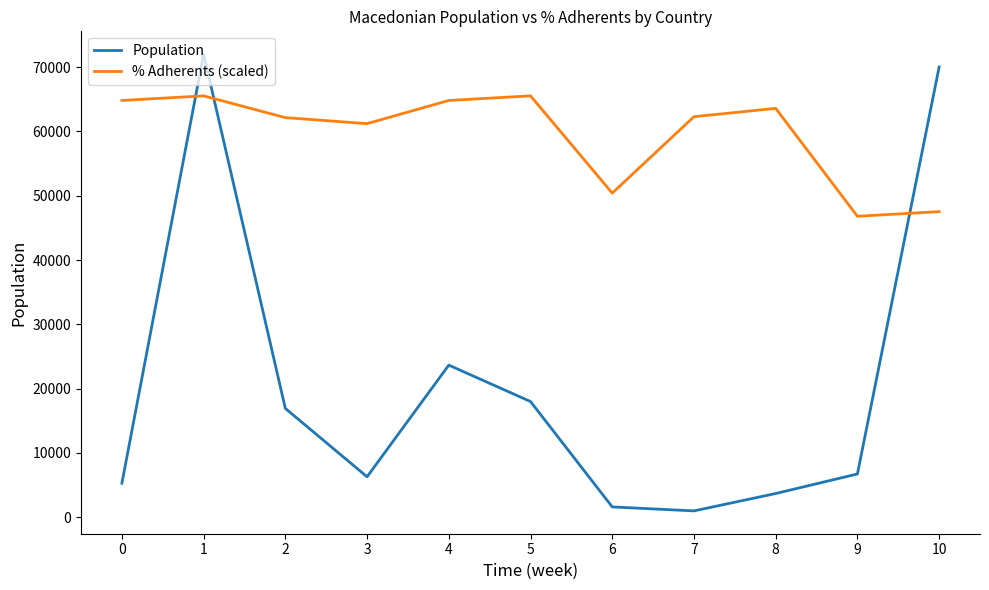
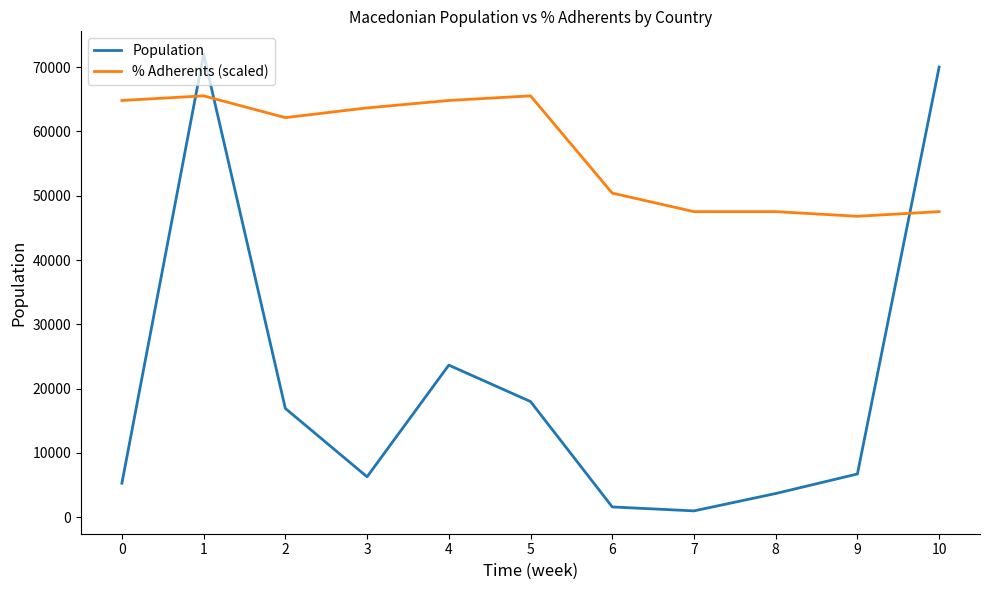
  {
    "Population": {
      "0": 5000,
      "2": 17000,
      "3": 6000,
      "4": 24000,
      "5": 18000,
      "6": 2000,
      "7": 1000,
      "8": 4000,
      "9": 7000,
      "10": 70000
    },
    "% Adherents (scaled)": {
      "0": 65000,
      "1": 66000,
      "2": 62000,
-     "3": 61000,
+     "3": 64000,
      "4": 65000,
      "5": 66000,
      "6": 50000,
-     "7": 62000,
-     "8": 64000,
+     "7": 48000,
+     "8": 48000,
      "9": 47000,
      "10": 48000
    }
  }
